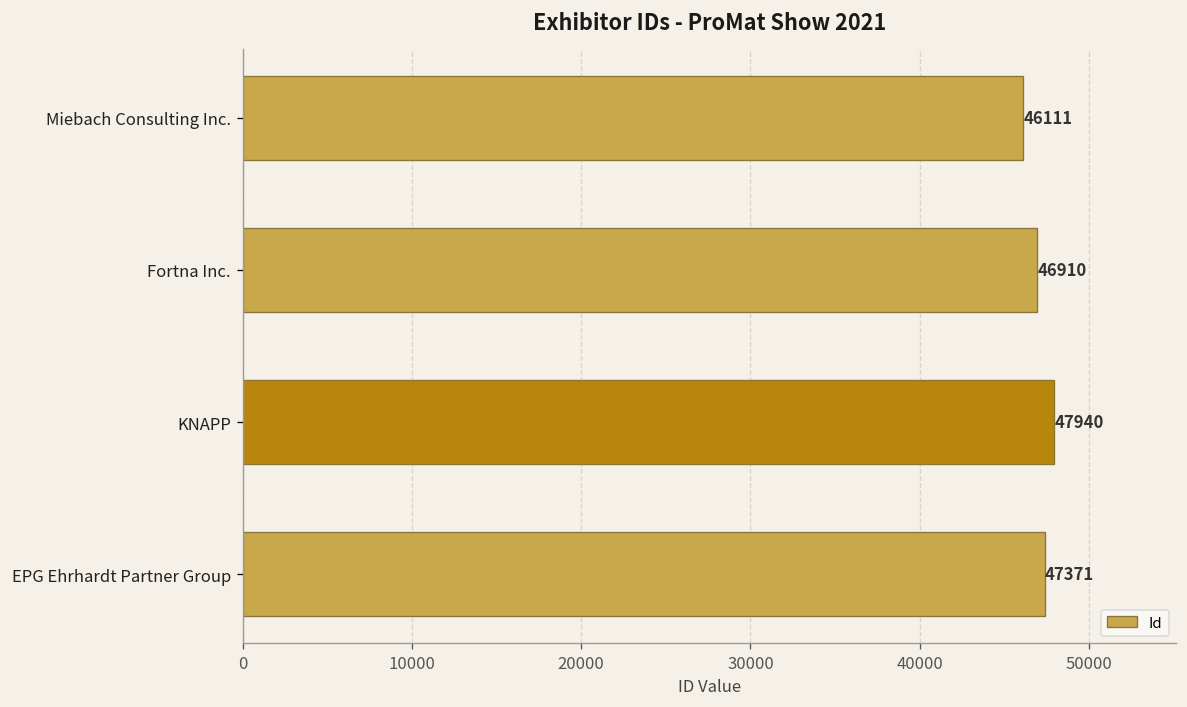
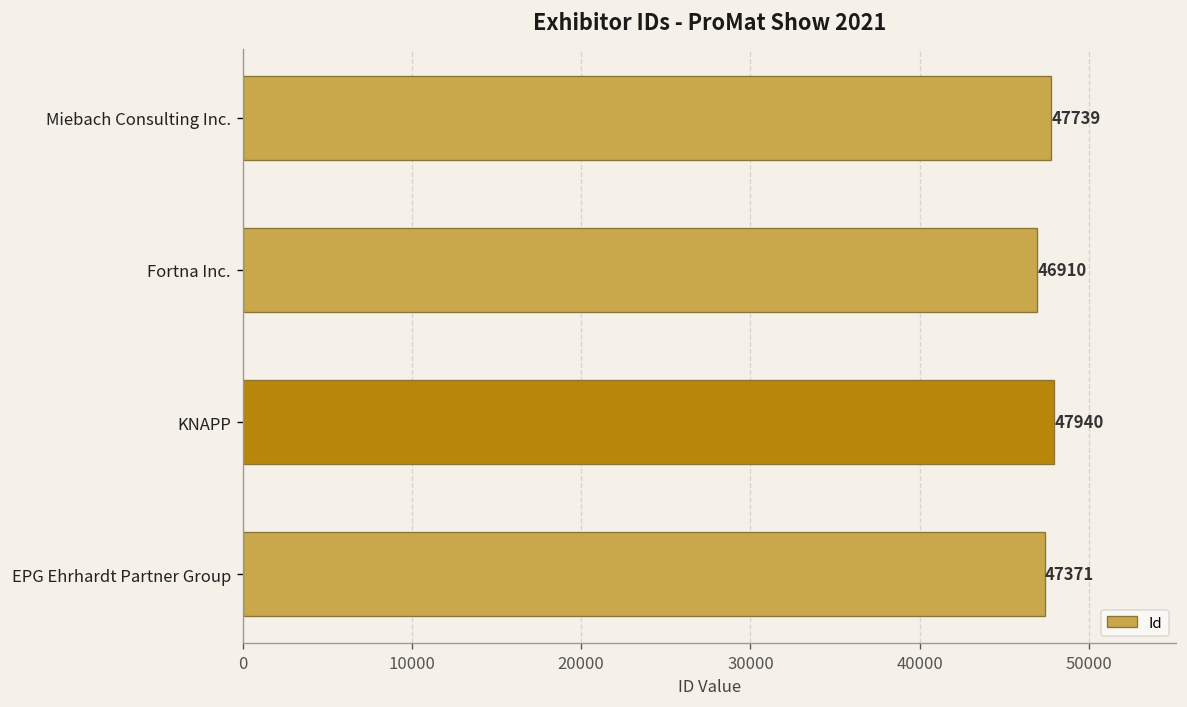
  {
-   "Miebach Consulting Inc.": 46111,
+   "Miebach Consulting Inc.": 47739,
    "Fortna Inc.": 46910,
    "KNAPP": 47940,
    "EPG Ehrhardt Partner Group": 47371
  }
